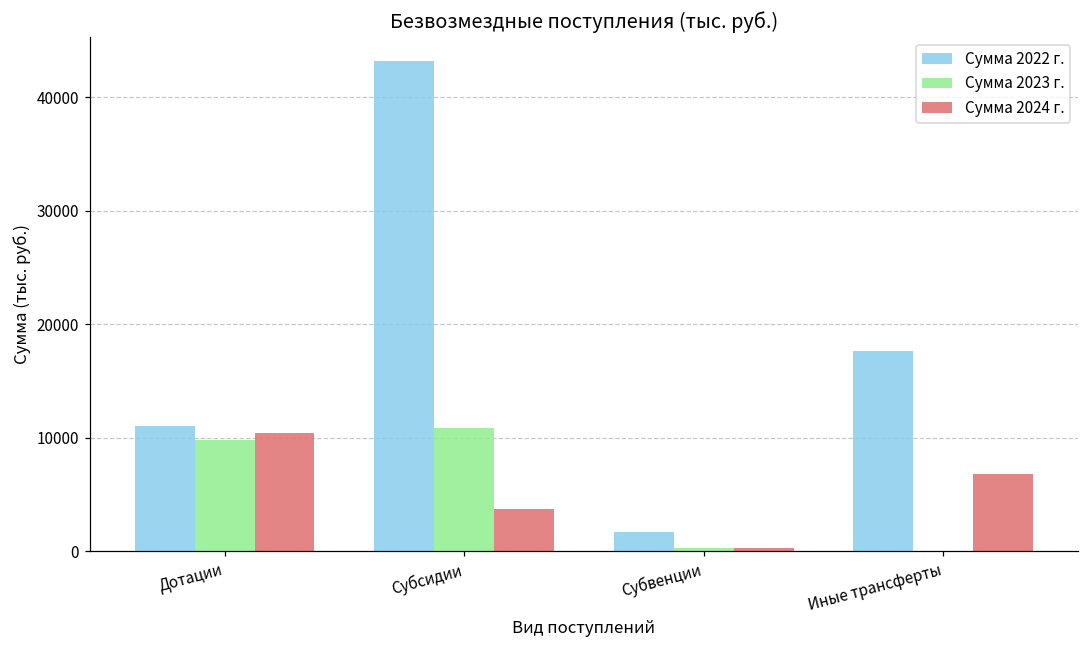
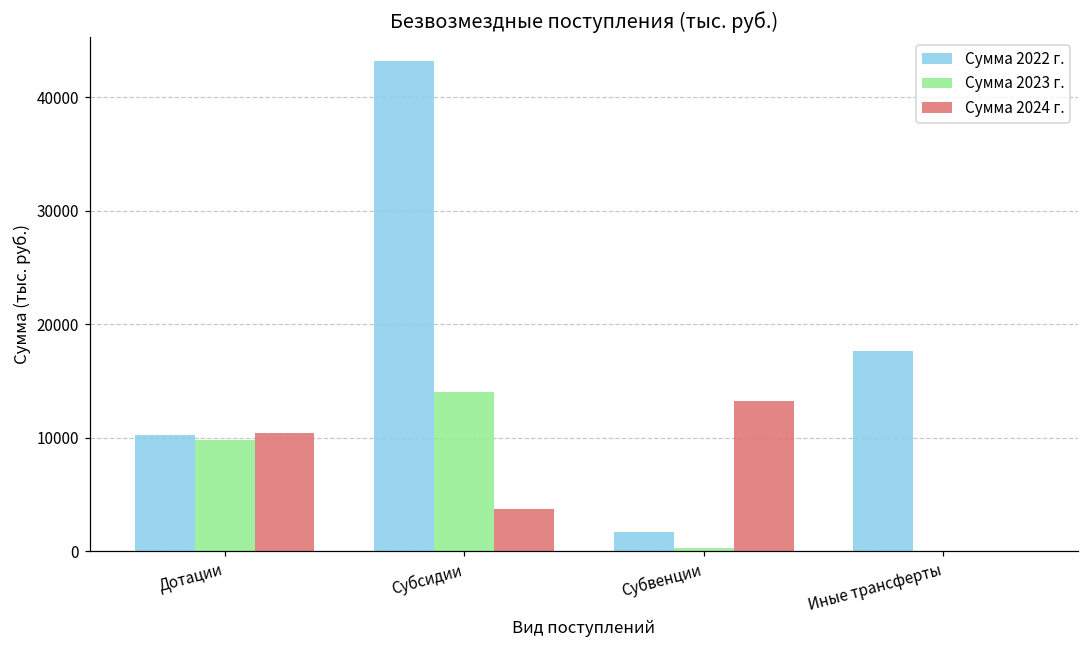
  {
    "Сумма 2022 г.": {
-     "Дотации": 11000,
+     "Дотации": 10200,
      "Субсидии": 43200,
      "Субвенции": 1700,
      "Иные трансферты": 17600
    },
    "Сумма 2023 г.": {
      "Дотации": 9800,
-     "Субсидии": 10900,
+     "Субсидии": 14100,
      "Субвенции": 300,
      "Иные трансферты": 0
    },
    "Сумма 2024 г.": {
      "Дотации": 10400,
      "Субсидии": 3800,
-     "Субвенции": 300,
-     "Иные трансферты": 6800
+     "Субвенции": 13200,
+     "Иные трансферты": 0
    }
  }
